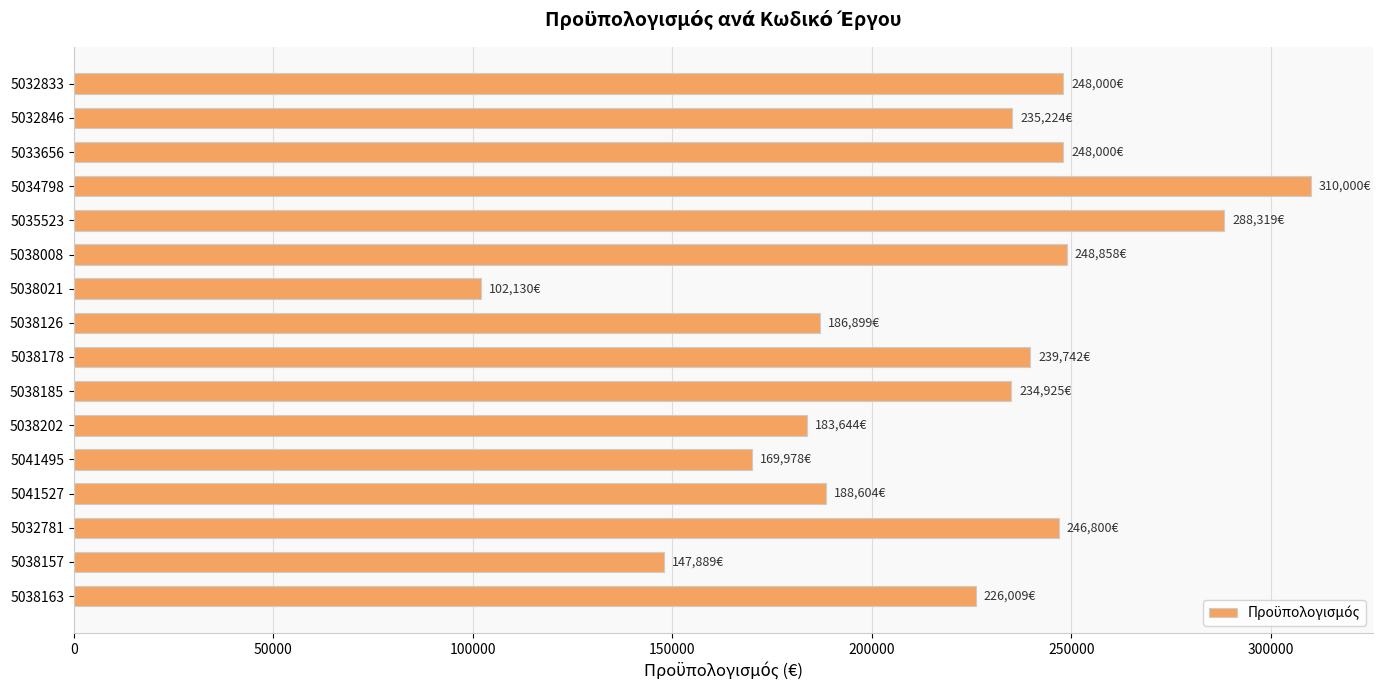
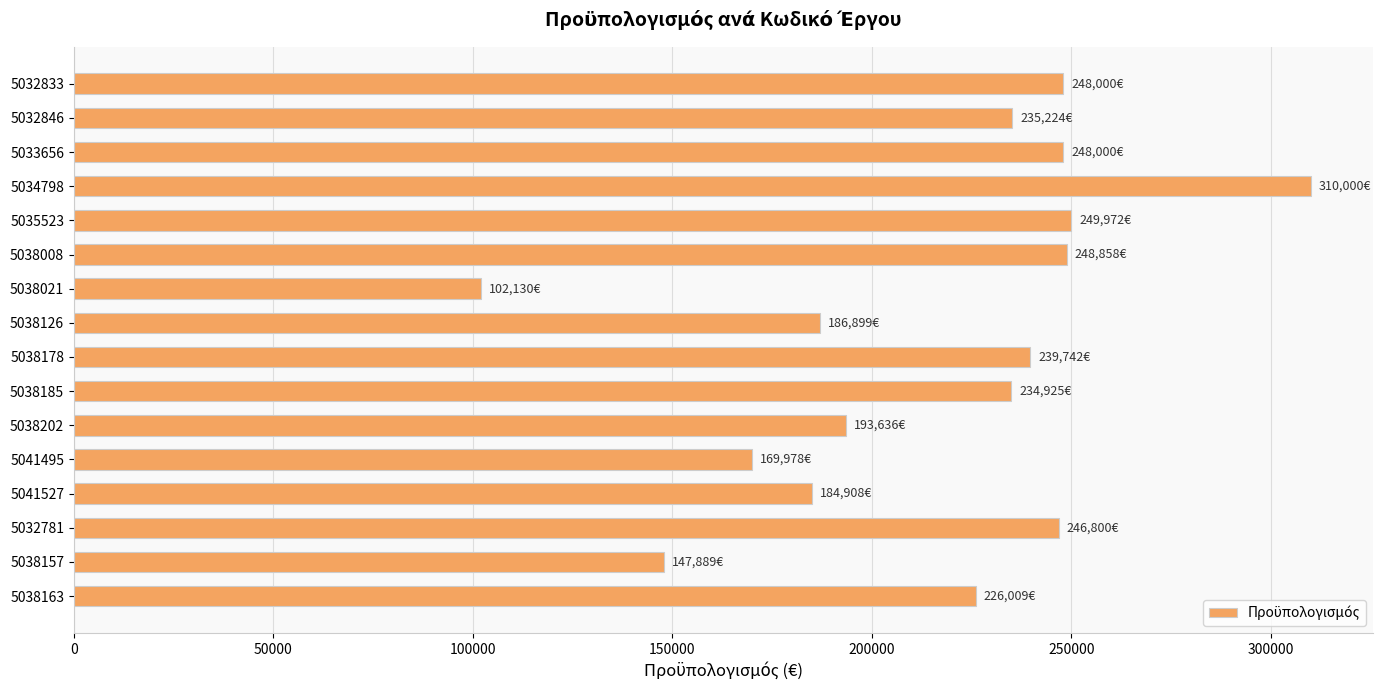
  {
    "5032833": "248,000€",
    "5032846": "235,224€",
    "5033656": "248,000€",
    "5034798": "310,000€",
-   "5035523": "288,319€",
+   "5035523": "249,972€",
    "5038008": "248,858€",
    "5038021": "102,130€",
    "5038126": "186,899€",
    "5038178": "239,742€",
    "5038185": "234,925€",
-   "5038202": "183,644€",
+   "5038202": "193,636€",
    "5041495": "169,978€",
-   "5041527": "188,604€",
+   "5041527": "184,908€",
    "5032781": "246,800€",
    "5038157": "147,889€",
    "5038163": "226,009€"
  }
